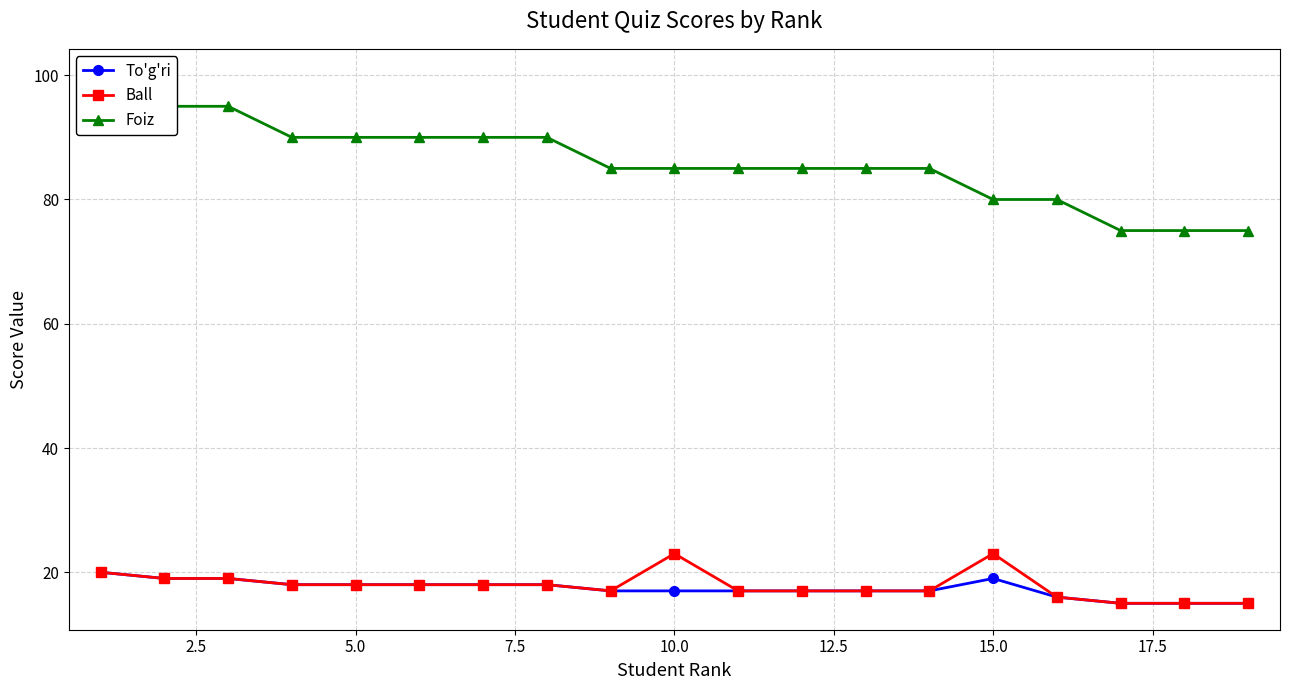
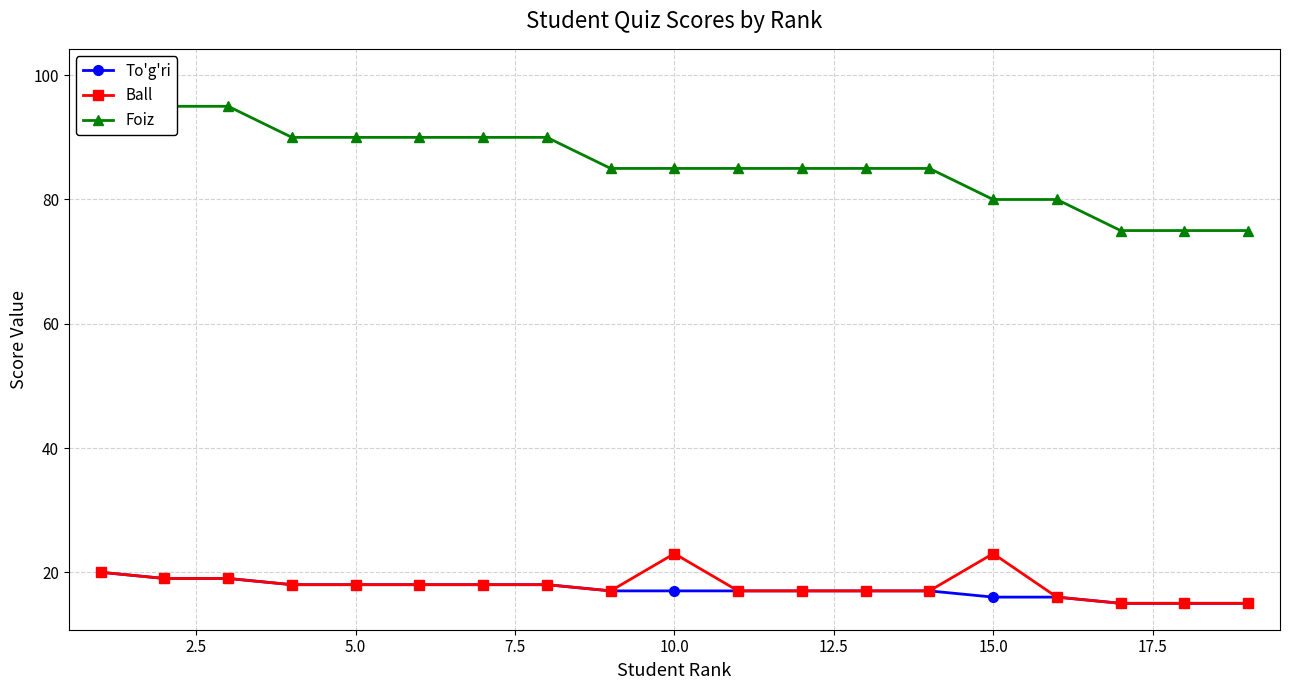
  {
    "To'g'ri": {
      "10.0": 17,
-     "15.0": 19
+     "15.0": 16
    },
    "Ball": {
      "10.0": 23,
      "15.0": 23
    },
    "Foiz": {
      "5.0": 90,
      "10.0": 85,
      "15.0": 80
    }
  }
